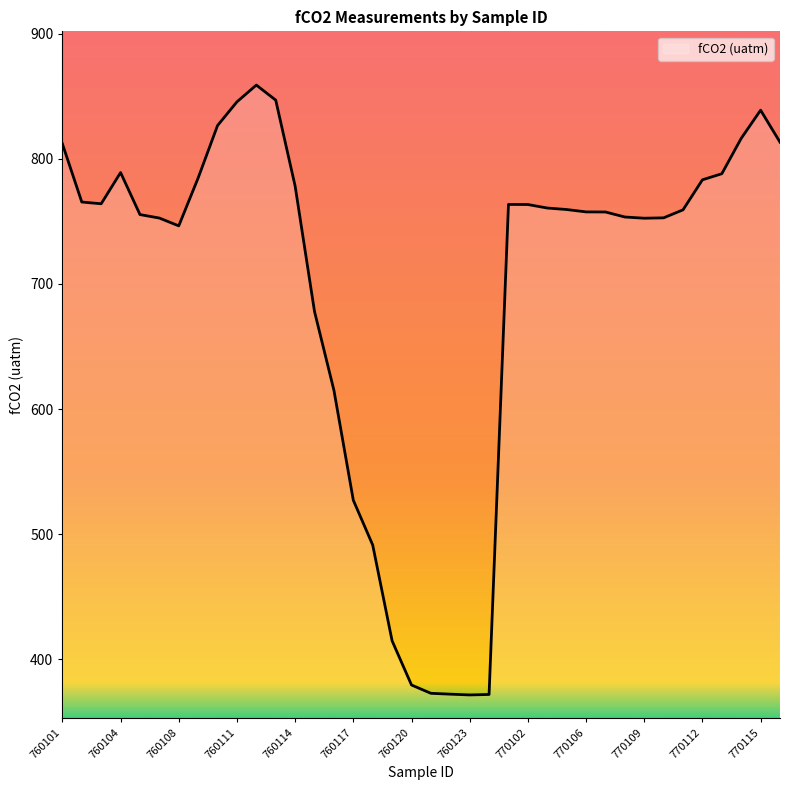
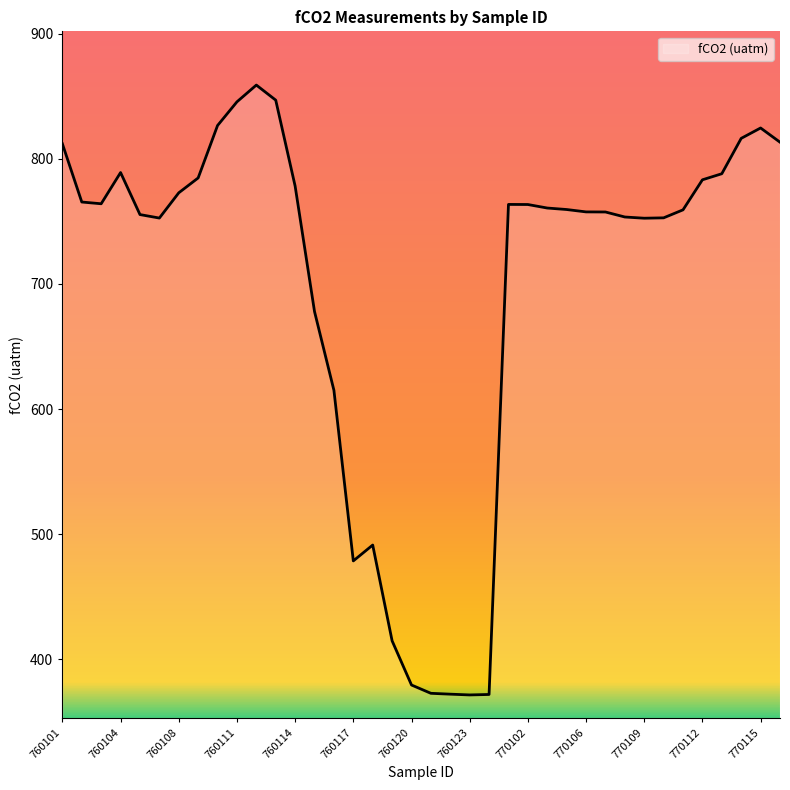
  {
    "760101": 812,
    "760104": 789,
-   "760108": 746,
+   "760108": 773,
    "760111": 846,
    "760114": 778,
-   "760117": 527,
+   "760117": 479,
    "760120": 379,
    "760123": 372,
    "770102": 763,
    "770106": 758,
    "770109": 753,
    "770112": 783,
-   "770115": 839
+   "770115": 825
  }
